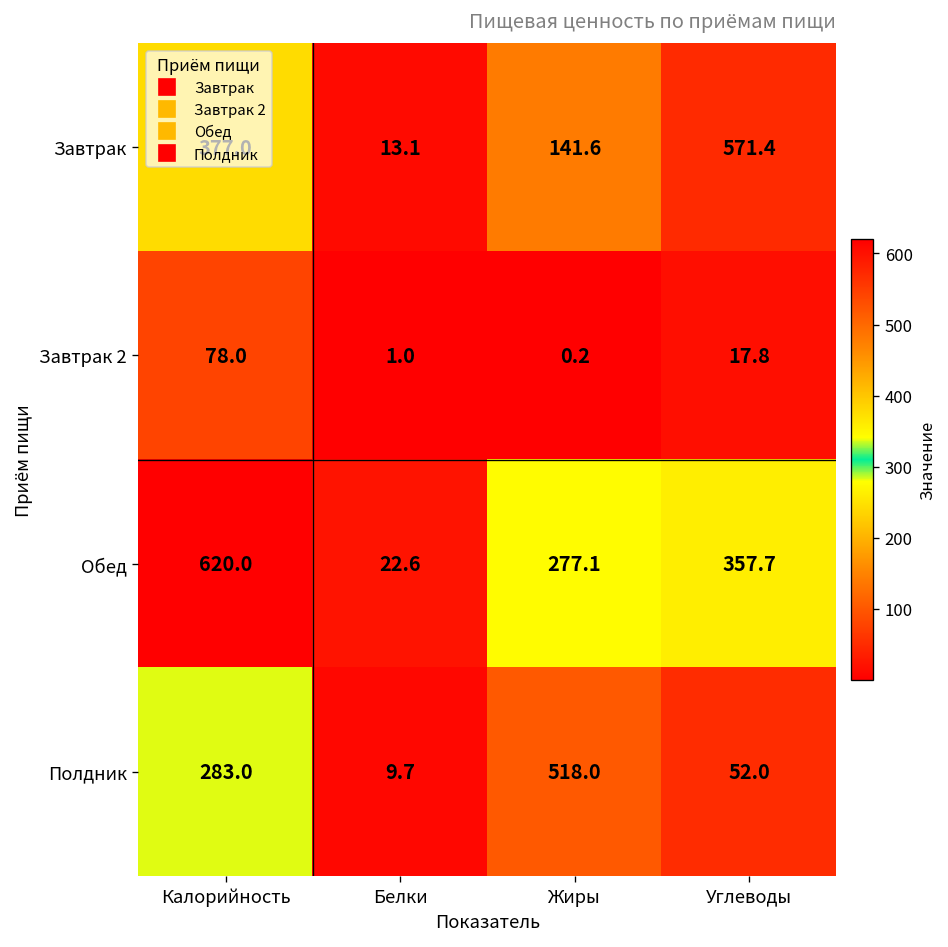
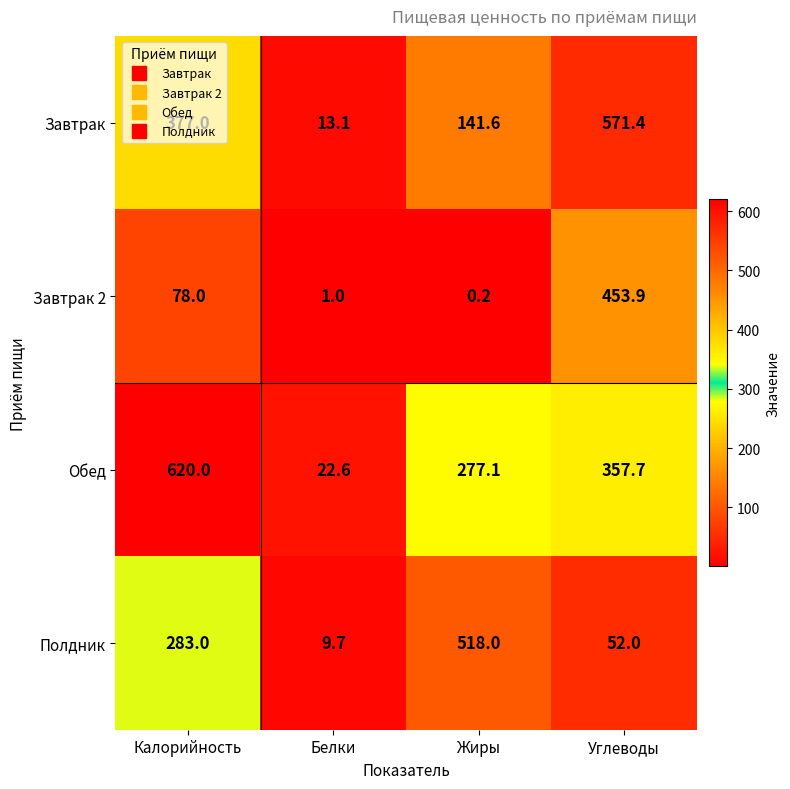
  {
    "Завтрак": {
      "Белки": 13.1,
      "Жиры": 141.6,
      "Углеводы": 571.4
    },
    "Завтрак 2": {
      "Калорийность": 78.0,
      "Белки": 1.0,
      "Жиры": 0.2,
-     "Углеводы": 17.8
+     "Углеводы": 453.9
    },
    "Обед": {
      "Калорийность": 620.0,
      "Белки": 22.6,
      "Жиры": 277.1,
      "Углеводы": 357.7
    },
    "Полдник": {
      "Калорийность": 283.0,
      "Белки": 9.7,
      "Жиры": 518.0,
      "Углеводы": 52.0
    }
  }
